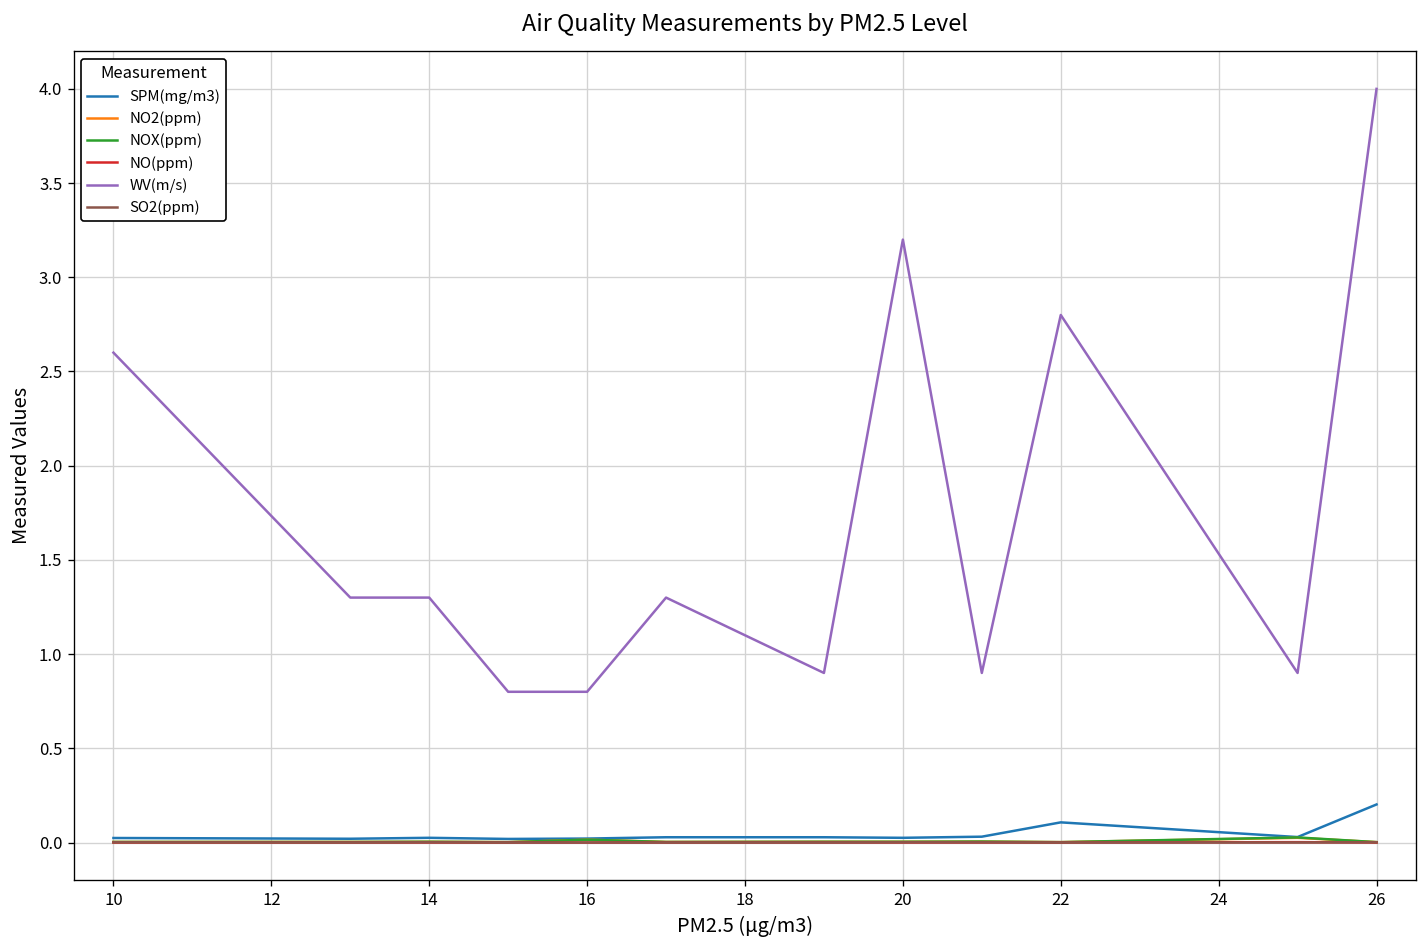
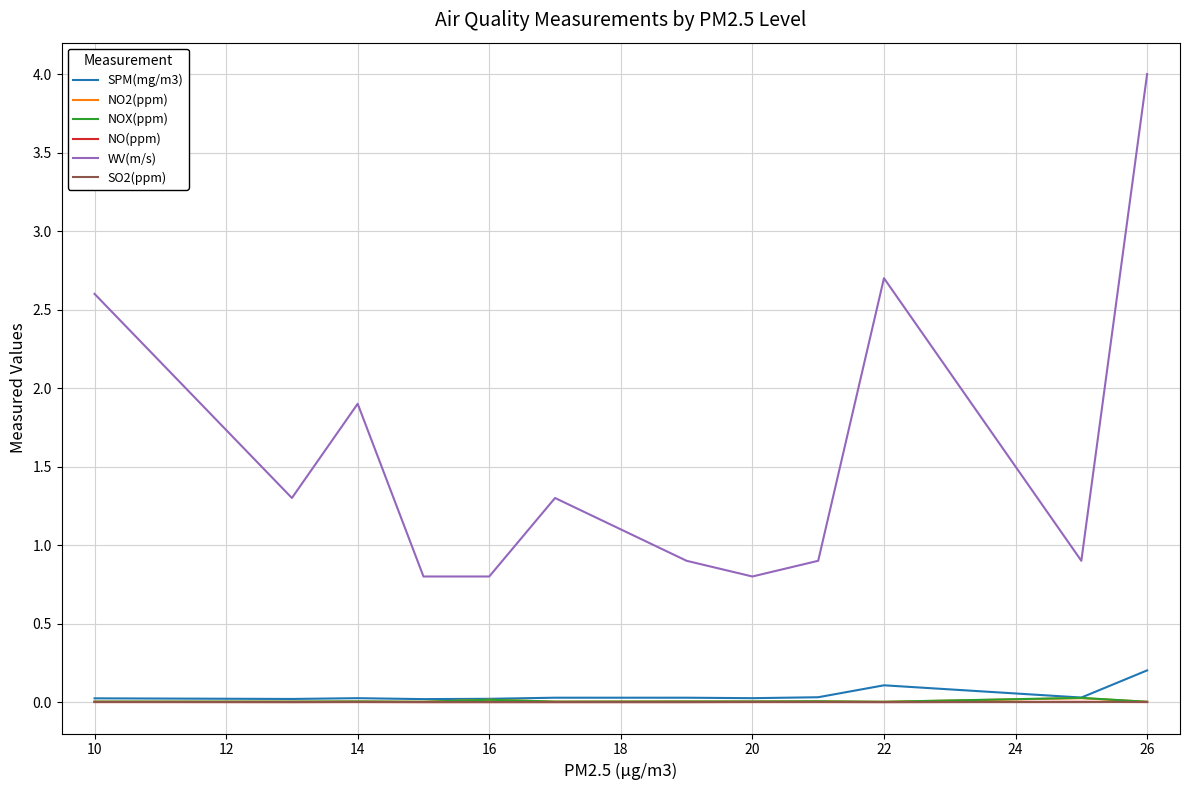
  {
    "SPM(mg/m3)": {
      "10": 0.02,
      "14": 0.03,
      "20": 0.03,
      "22": 0.1,
      "26": 0.2
    },
    "WV(m/s)": {
      "10": 2.6,
-     "14": 1.3,
+     "14": 1.9,
      "16": 0.8,
-     "20": 3.2,
-     "22": 2.8,
+     "20": 0.8,
+     "22": 2.7,
      "26": 4.0
    }
  }
